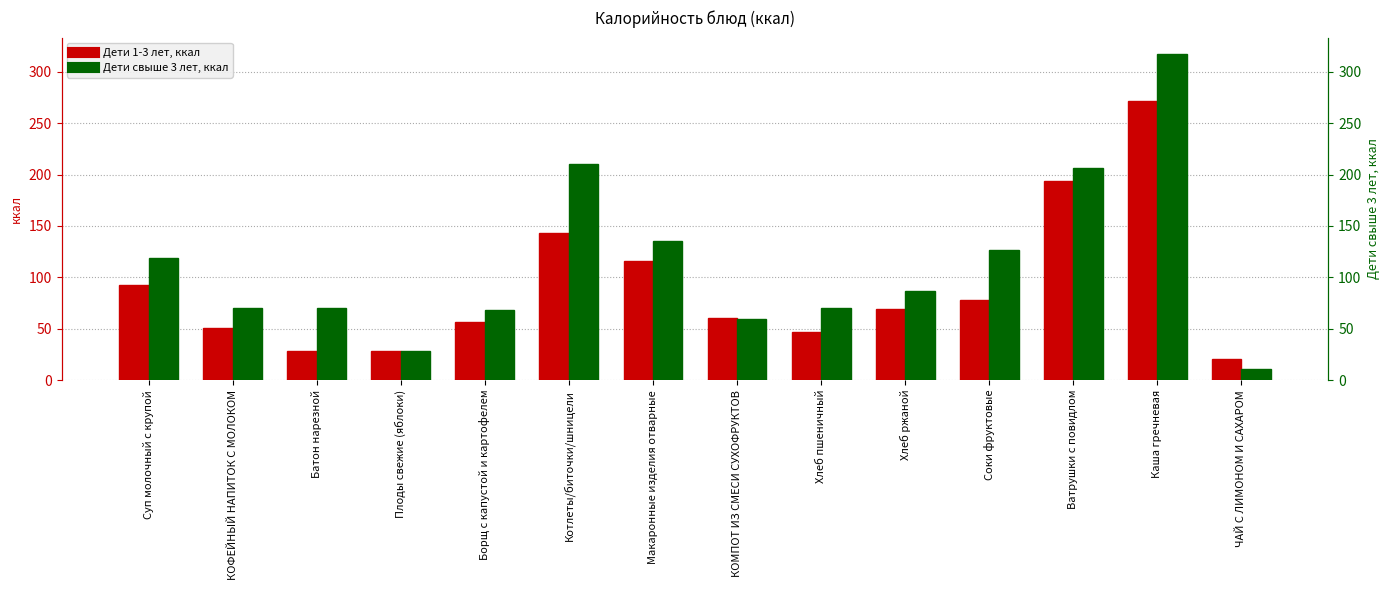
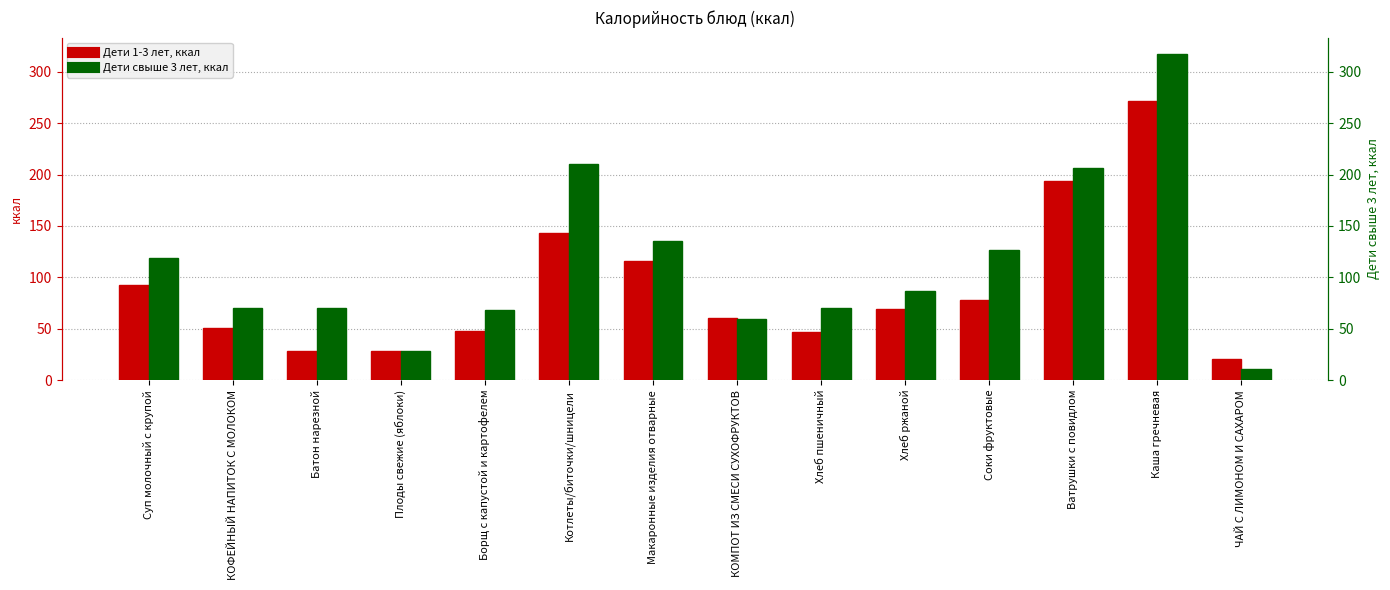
  {
    "Дети 1-3 лет, ккал": {
      "Суп молочный с крупой": 92,
      "КОФЕЙНЫЙ НАПИТОК С МОЛОКОМ": 51,
      "Батон нарезной": 28,
      "Плоды свежие (яблоки)": 28,
-     "Борщ с капустой и картофелем": 57,
+     "Борщ с капустой и картофелем": 47,
      "Котлеты/биточки/шницели": 143,
      "Макаронные изделия отварные": 116,
      "КОМПОТ ИЗ СМЕСИ СУХОФРУКТОВ": 61,
      "Хлеб пшеничный": 47,
      "Хлеб ржаной": 70,
      "Соки фруктовые": 78,
      "Ватрушки с повидлом": 194,
      "Каша гречневая": 272,
      "ЧАЙ С ЛИМОНОМ И САХАРОМ": 20
    },
    "Дети свыше 3 лет, ккал": {
      "Суп молочный с крупой": 119,
      "КОФЕЙНЫЙ НАПИТОК С МОЛОКОМ": 71,
      "Батон нарезной": 70,
      "Плоды свежие (яблоки)": 28,
      "Борщ с капустой и картофелем": 68,
      "Котлеты/биточки/шницели": 211,
      "Макаронные изделия отварные": 135,
      "КОМПОТ ИЗ СМЕСИ СУХОФРУКТОВ": 59,
      "Хлеб пшеничный": 71,
      "Хлеб ржаной": 87,
      "Соки фруктовые": 126,
      "Ватрушки с повидлом": 207,
      "Каша гречневая": 317,
      "ЧАЙ С ЛИМОНОМ И САХАРОМ": 11
    }
  }
